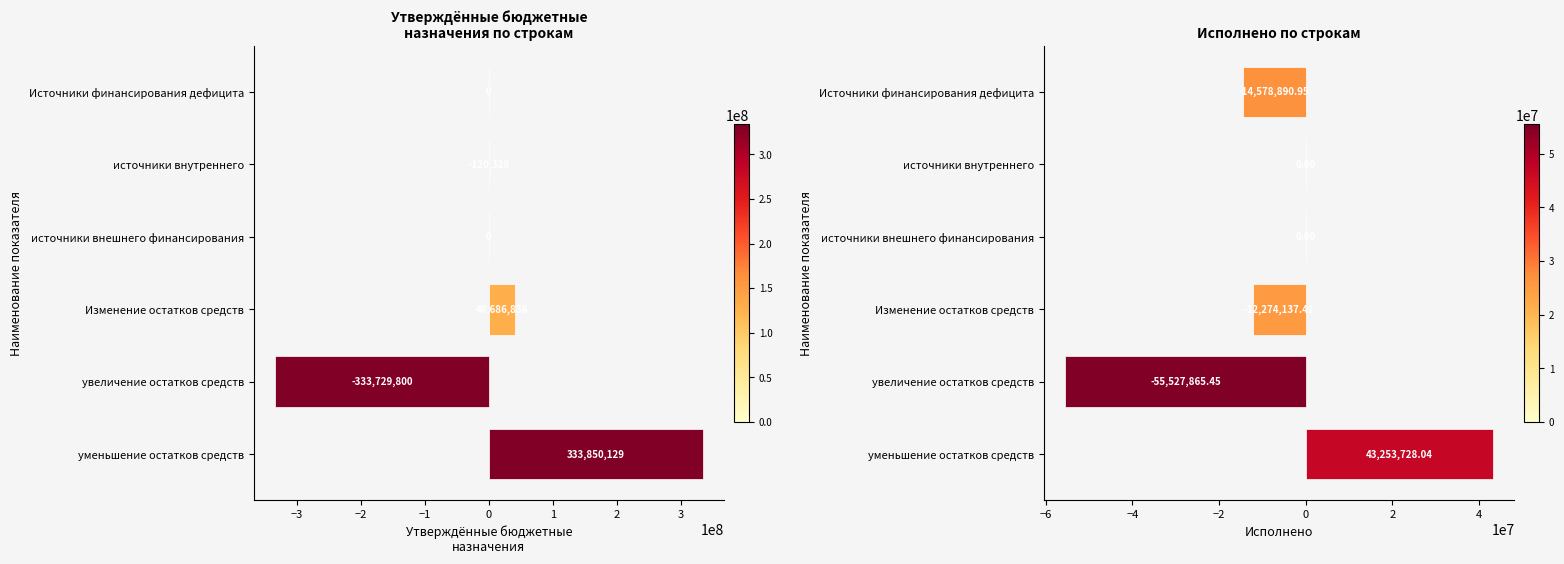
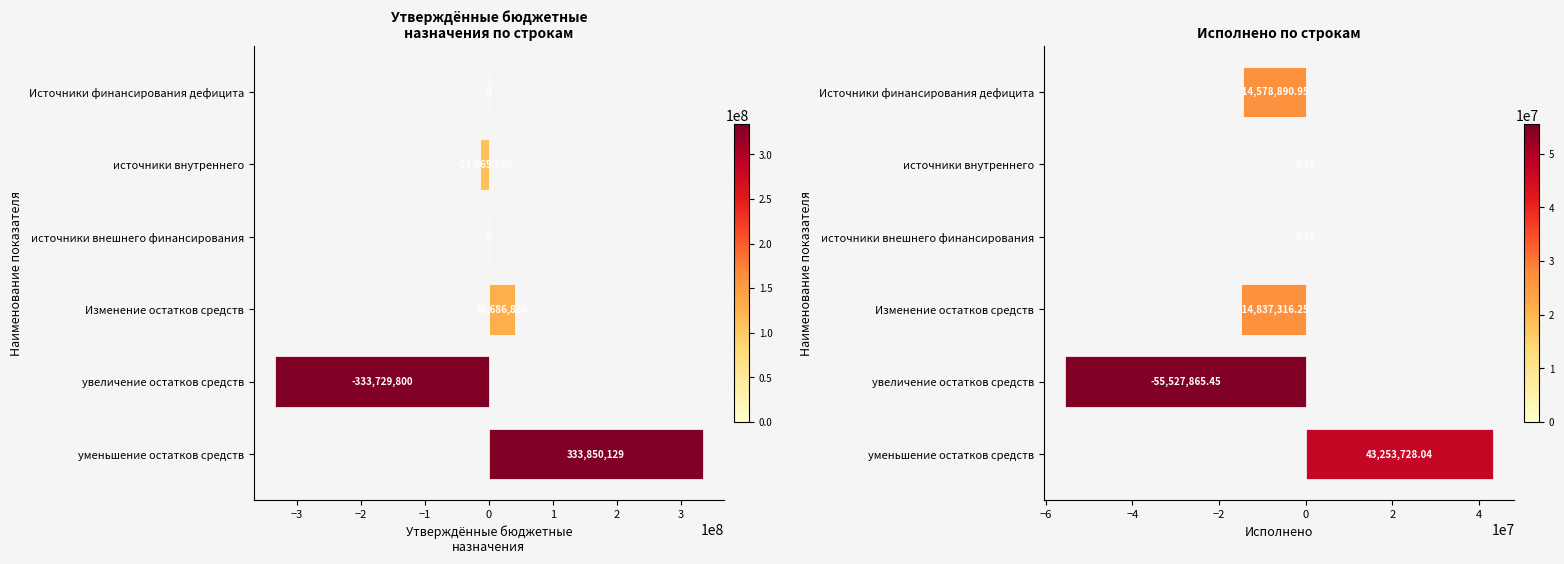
  {
    "Утверждённые бюджетные назначения по строкам": {
      "Источники финансирования дефицита": "0",
-     "источники внутреннего": "0",
+     "источники внутреннего": "-10000000",
      "источники внешнего финансирования": "0",
      "Изменение остатков средств": "40000000"
    },
    "Исполнено по строкам": {
      "Источники финансирования дефицита": "-14,578,890.95",
-     "Изменение остатков средств": "-12,274,137.41",
+     "Изменение остатков средств": "-14,837,316.25",
      "увеличение остатков средств": "-55,527,865.45",
      "уменьшение остатков средств": "43,253,728.04"
    }
  }
